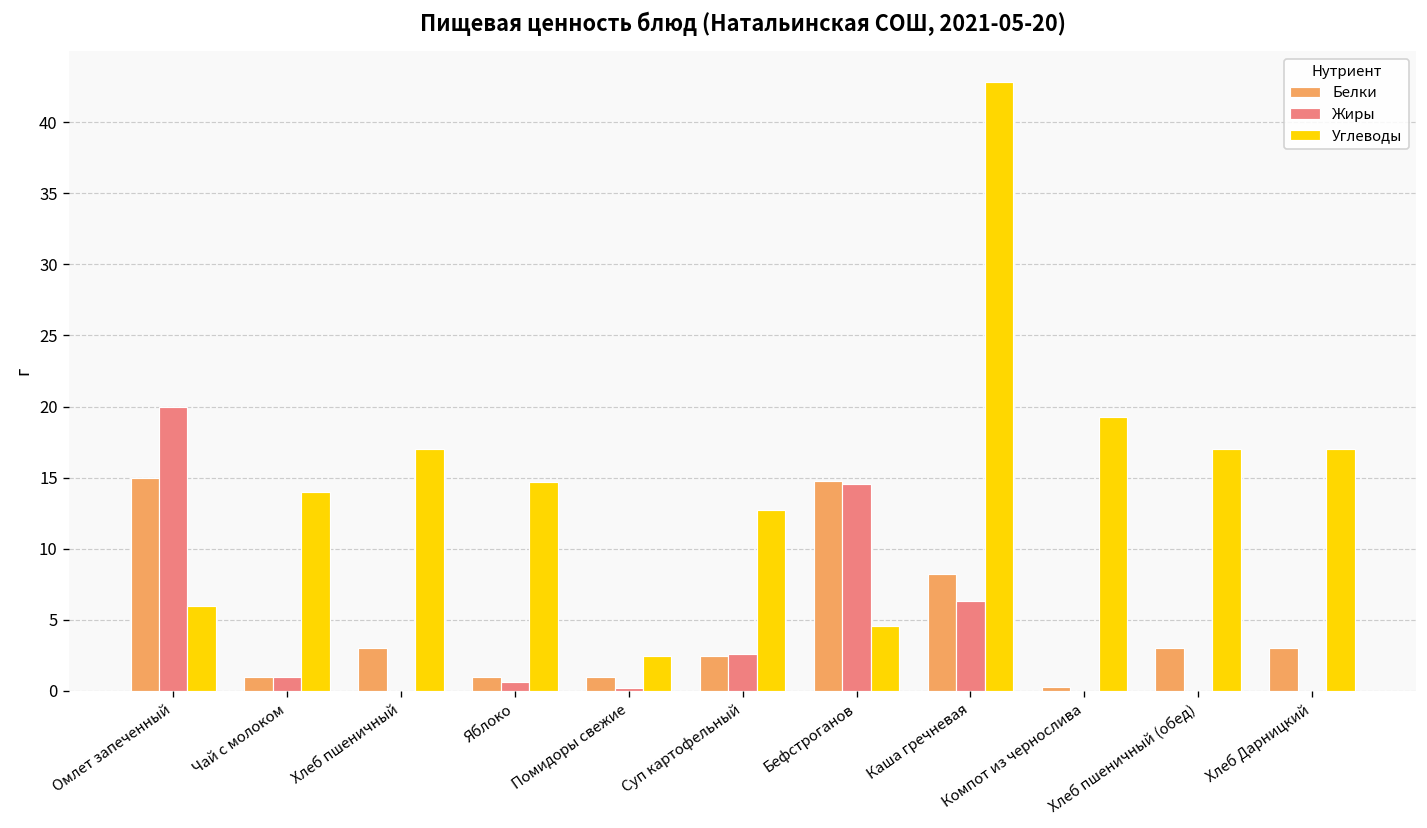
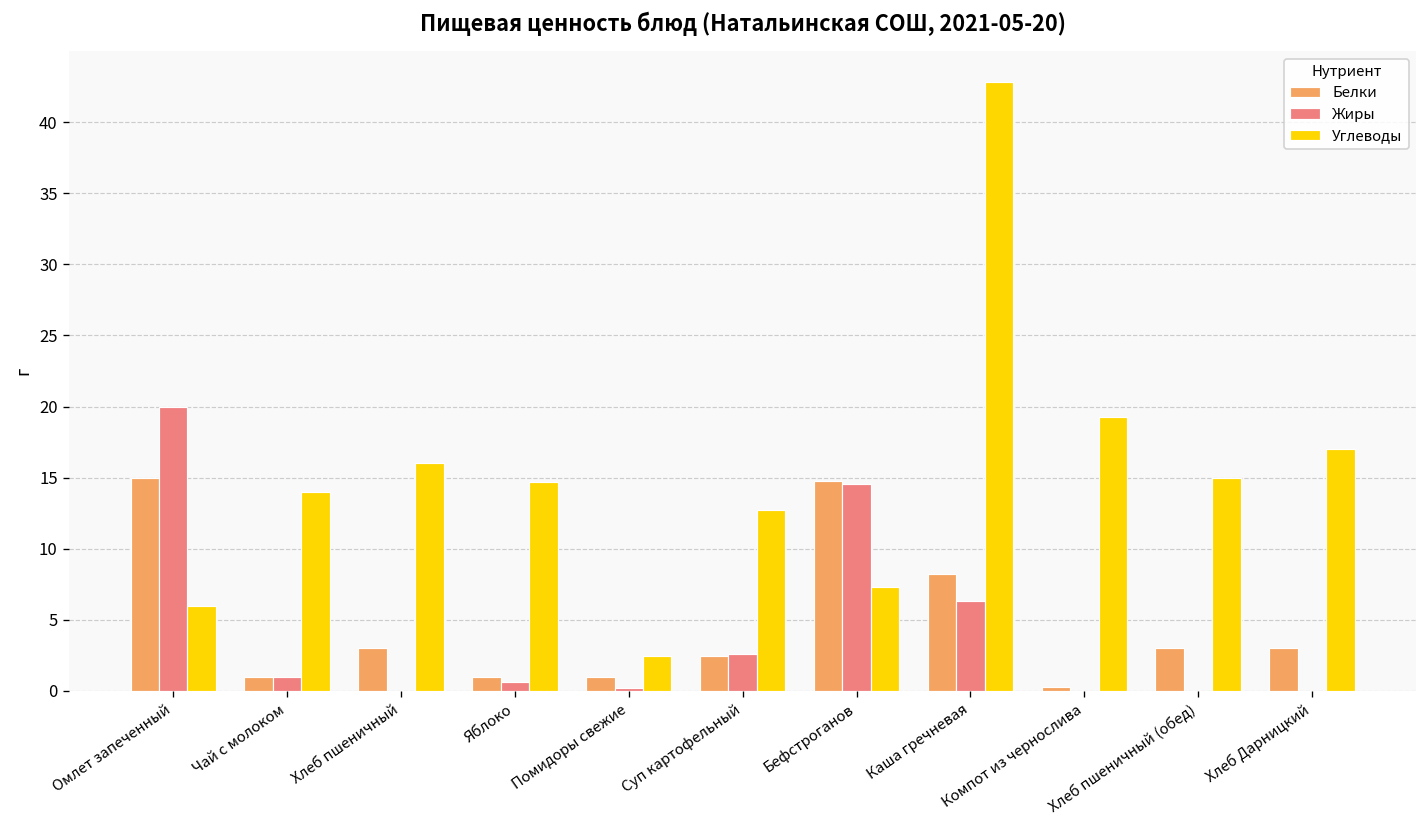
  {
    "Углеводы": {
      "Омлет запеченный": 6.0,
      "Чай с молоком": 14.0,
-     "Хлеб пшеничный": 17,
+     "Хлеб пшеничный": 16,
      "Яблоко": 14.7,
      "Помидоры свежие": 2.5,
      "Суп картофельный": 12.7,
-     "Бефстроганов": 4.5,
+     "Бефстроганов": 7.3,
      "Каша гречневая": 42.8,
      "Компот из чернослива": 19.3,
-     "Хлеб пшеничный (обед)": 17,
+     "Хлеб пшеничный (обед)": 15,
      "Хлеб Дарницкий": 17.0
    }
  }
